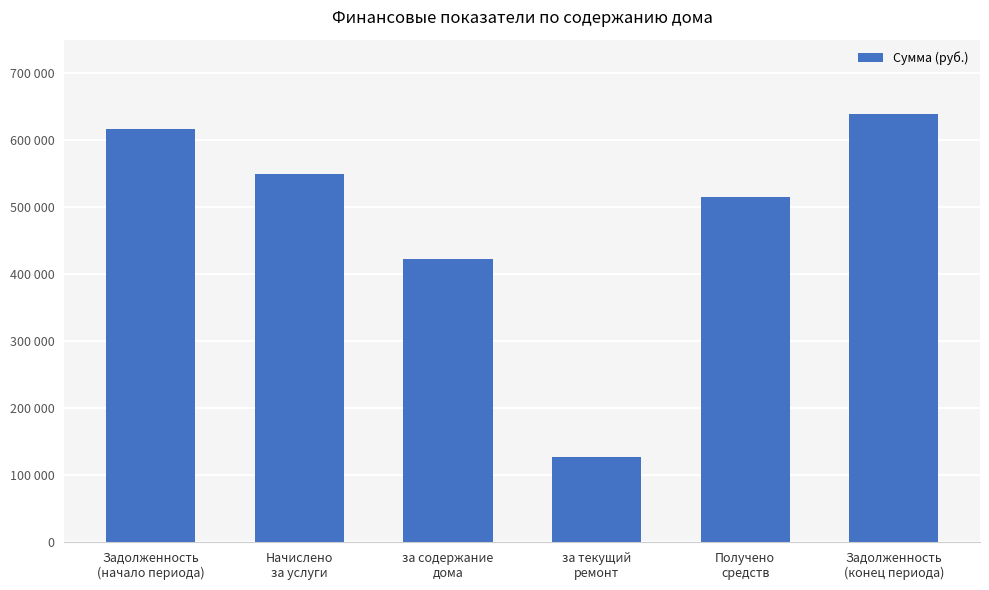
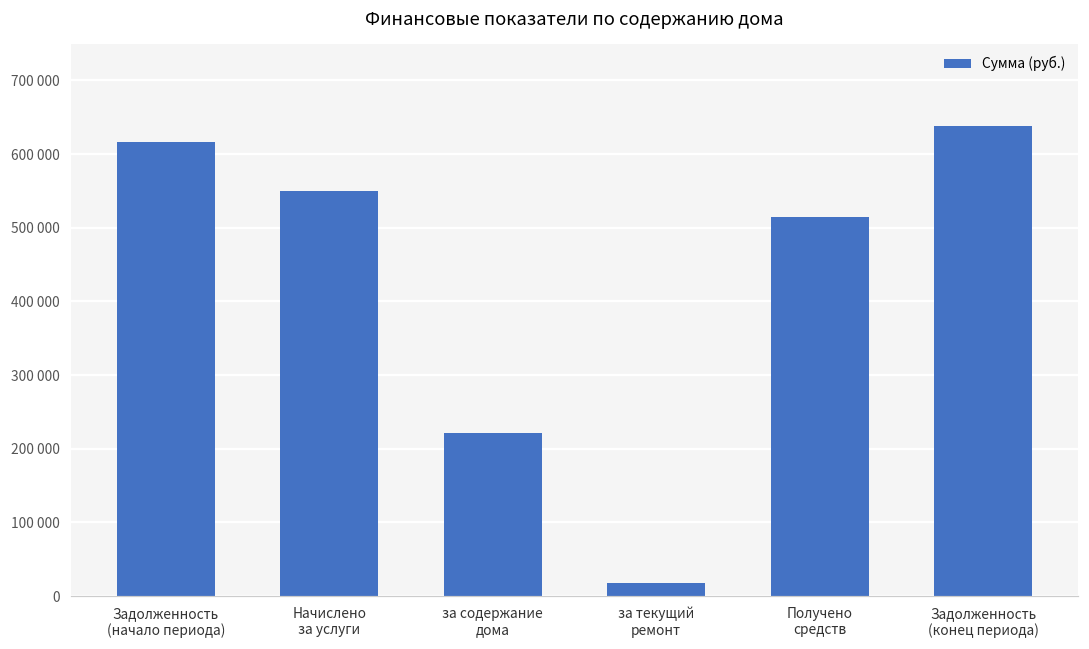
  {
    "Задолженность (начало периода)": 620000,
    "Начислено за услуги": 550000,
-   "за содержание дома": 420000,
-   "за текущий ремонт": 130000,
+   "за содержание дома": 220000,
+   "за текущий ремонт": 20000,
    "Получено средств": 510000,
    "Задолженность (конец периода)": 640000
  }
